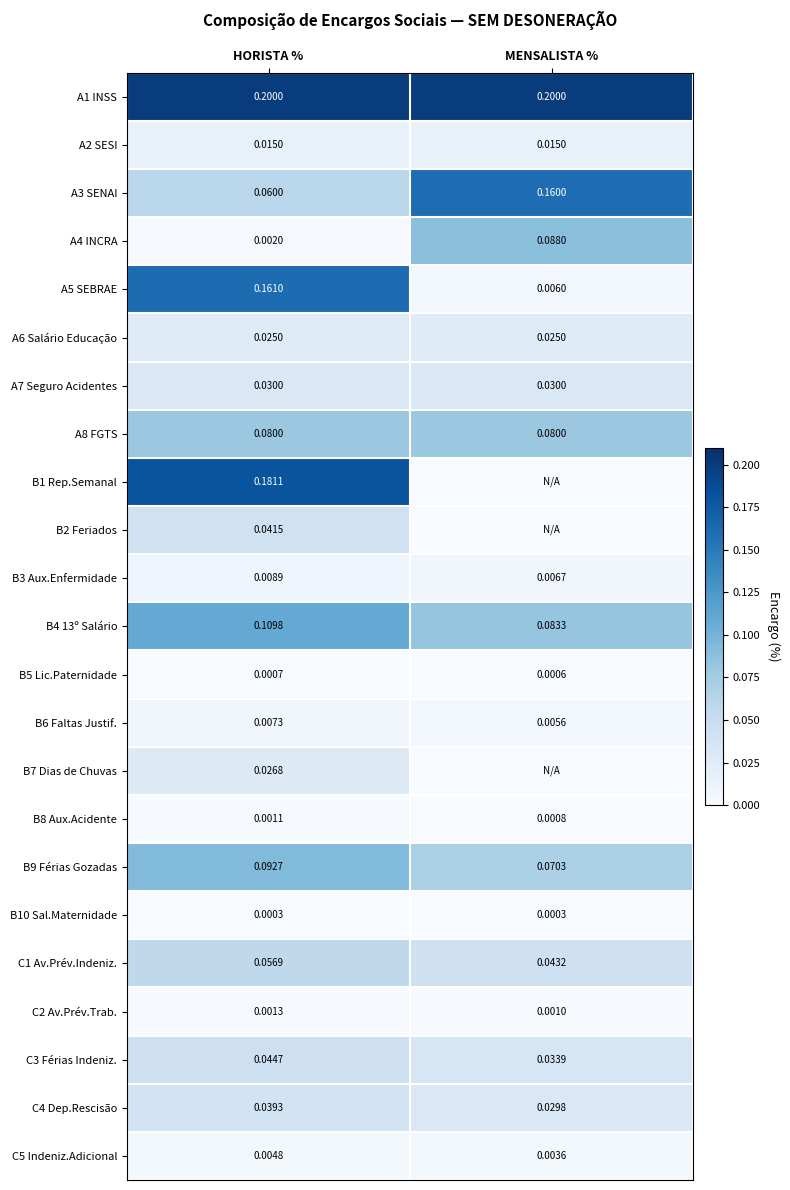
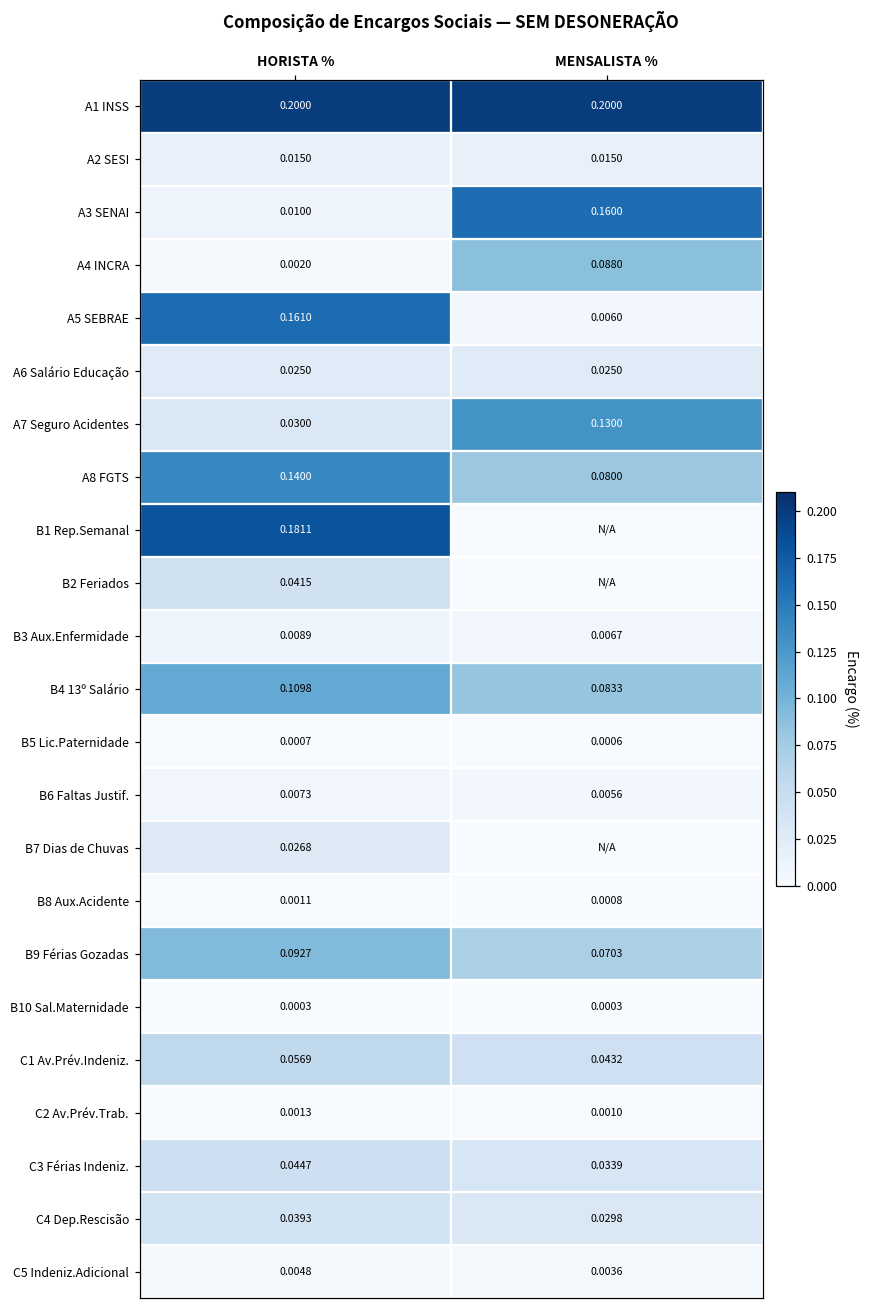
  {
    "A1 INSS": {
      "HORISTA %": 0.2000,
      "MENSALISTA %": 0.2000
    },
    "A2 SESI": {
      "HORISTA %": 0.0150,
      "MENSALISTA %": 0.0150
    },
    "A3 SENAI": {
-     "HORISTA %": 0.0600,
+     "HORISTA %": 0.0100,
      "MENSALISTA %": 0.1600
    },
    "A4 INCRA": {
      "HORISTA %": 0.0020,
      "MENSALISTA %": 0.0880
    },
    "A5 SEBRAE": {
      "HORISTA %": 0.1610,
      "MENSALISTA %": 0.0060
    },
    "A6 Salário Educação": {
      "HORISTA %": 0.0250,
      "MENSALISTA %": 0.0250
    },
    "A7 Seguro Acidentes": {
      "HORISTA %": 0.0300,
-     "MENSALISTA %": 0.0300
+     "MENSALISTA %": 0.1300
    },
    "A8 FGTS": {
-     "HORISTA %": 0.0800,
+     "HORISTA %": 0.1400,
      "MENSALISTA %": 0.0800
    },
    "B1 Rep.Semanal": {
      "HORISTA %": 0.1811
    },
    "B2 Feriados": {
      "HORISTA %": 0.0415
    },
    "B3 Aux.Enfermidade": {
      "HORISTA %": 0.0089,
      "MENSALISTA %": 0.0067
    },
    "B4 13º Salário": {
      "HORISTA %": 0.1098,
      "MENSALISTA %": 0.0833
    },
    "B5 Lic.Paternidade": {
      "HORISTA %": 0.0007,
      "MENSALISTA %": 0.0006
    },
    "B6 Faltas Justif.": {
      "HORISTA %": 0.0073,
      "MENSALISTA %": 0.0056
    },
    "B7 Dias de Chuvas": {
      "HORISTA %": 0.0268
    },
    "B8 Aux.Acidente": {
      "HORISTA %": 0.0011,
      "MENSALISTA %": 0.0008
    },
    "B9 Férias Gozadas": {
      "HORISTA %": 0.0927,
      "MENSALISTA %": 0.0703
    },
    "B10 Sal.Maternidade": {
      "HORISTA %": 0.0003,
      "MENSALISTA %": 0.0003
    },
    "C1 Av.Prév.Indeniz.": {
      "HORISTA %": 0.0569,
      "MENSALISTA %": 0.0432
    },
    "C2 Av.Prév.Trab.": {
      "HORISTA %": 0.0013,
      "MENSALISTA %": 0.0010
    },
    "C3 Férias Indeniz.": {
      "HORISTA %": 0.0447,
      "MENSALISTA %": 0.0339
    },
    "C4 Dep.Rescisão": {
      "HORISTA %": 0.0393,
      "MENSALISTA %": 0.0298
    },
    "C5 Indeniz.Adicional": {
      "HORISTA %": 0.0048,
      "MENSALISTA %": 0.0036
    }
  }
